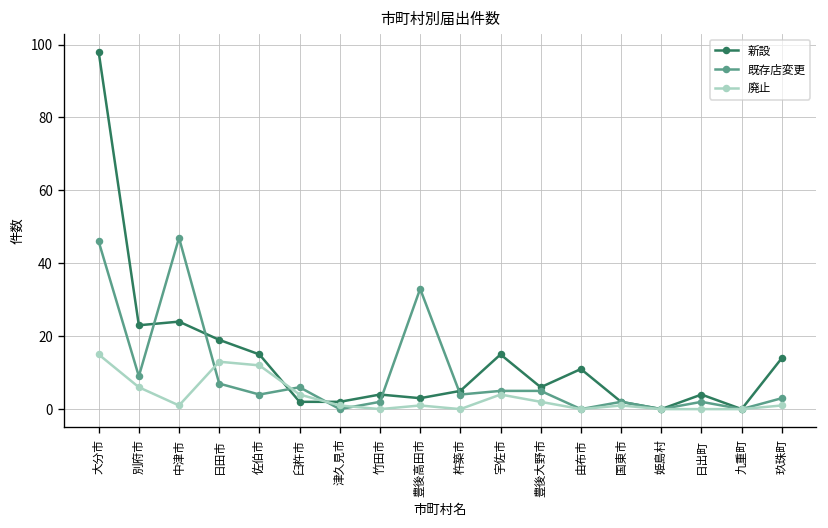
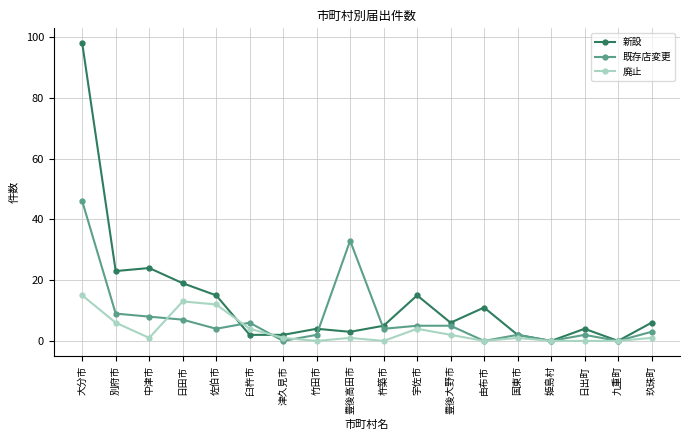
  {
    "新設": {
      "大分市": 98,
      "別府市": 23,
      "中津市": 24,
      "日田市": 19,
      "佐伯市": 15,
      "臼杵市": 2,
      "津久見市": 2,
      "竹田市": 4,
      "豊後高田市": 3,
      "杵築市": 5,
      "宇佐市": 15,
      "豊後大野市": 6,
      "由布市": 11,
      "日出町": 4,
-     "玖珠町": 14
+     "玖珠町": 6
    },
    "既存店変更": {
      "大分市": 46,
      "別府市": 9,
-     "中津市": 47,
+     "中津市": 8,
      "日田市": 7,
      "佐伯市": 4,
      "臼杵市": 6,
      "津久見市": 0,
      "竹田市": 2,
      "豊後高田市": 33,
      "杵築市": 4,
      "宇佐市": 5,
      "豊後大野市": 5,
      "日出町": 2,
      "玖珠町": 3
    },
    "廃止": {
      "大分市": 15,
      "別府市": 6,
      "中津市": 1,
      "日田市": 13,
      "佐伯市": 12,
      "臼杵市": 4,
      "津久見市": 1,
      "竹田市": 0,
      "豊後高田市": 1,
      "杵築市": 0,
      "宇佐市": 4,
      "豊後大野市": 2,
      "国東市": 1,
      "日出町": 0,
      "玖珠町": 1
    }
  }
